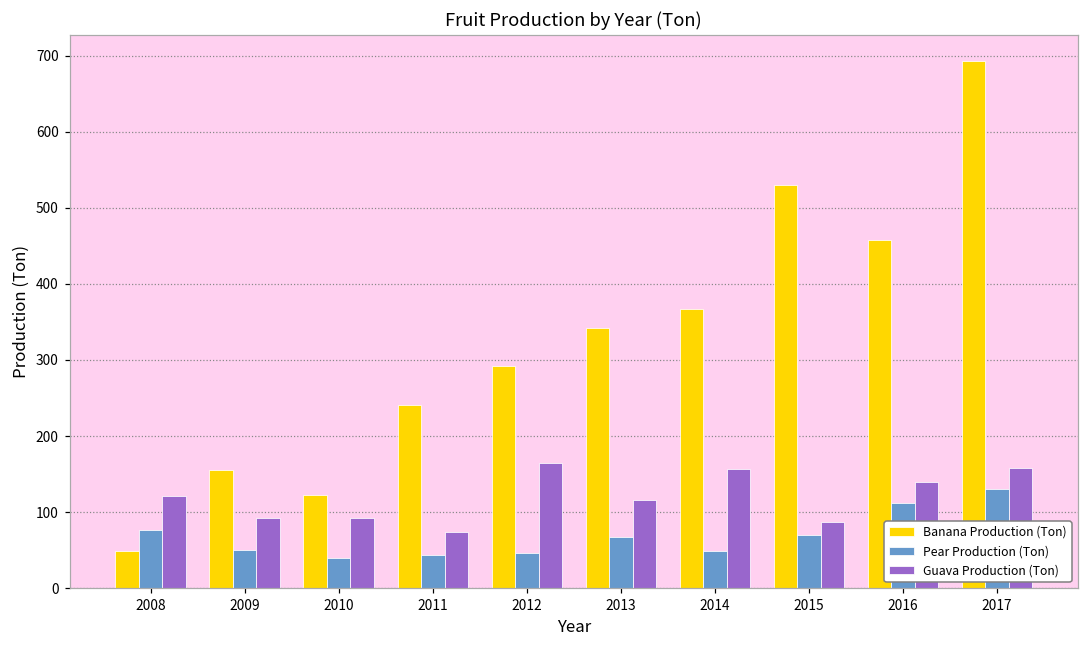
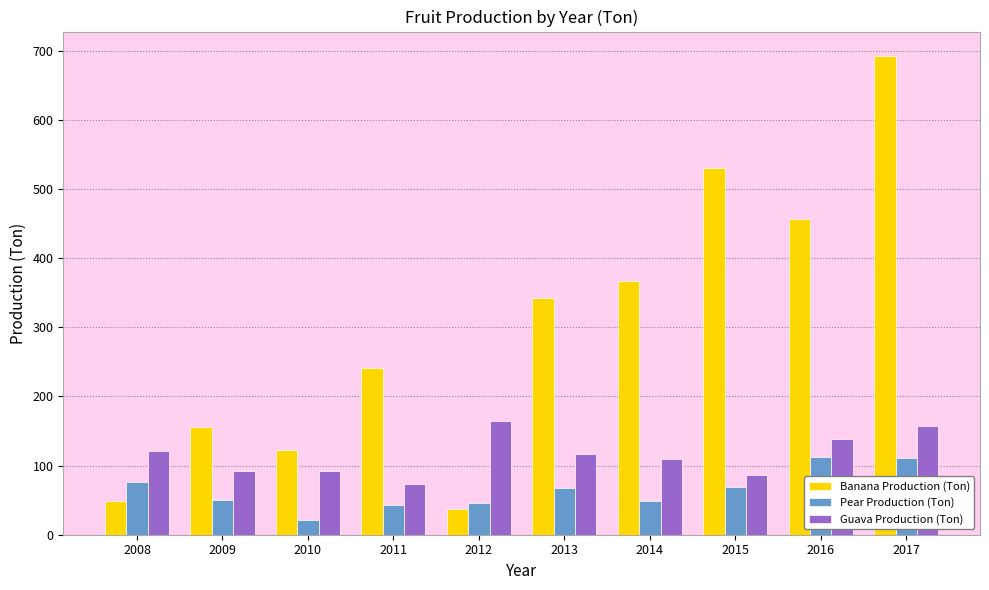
  {
    "Banana Production (Ton)": {
      "2008": 50,
      "2009": 160,
      "2010": 120,
      "2011": 240,
-     "2012": 290,
+     "2012": 40,
      "2013": 340,
      "2014": 370,
      "2015": 530,
      "2016": 460,
      "2017": 690
    },
    "Pear Production (Ton)": {
      "2008": 80,
      "2009": 50,
-     "2010": 40,
+     "2010": 20,
      "2011": 40,
      "2012": 50,
      "2013": 70,
      "2014": 50,
      "2015": 70,
      "2016": 110,
-     "2017": 130
+     "2017": 110
    },
    "Guava Production (Ton)": {
      "2008": 120,
      "2009": 90,
      "2010": 90,
      "2011": 70,
      "2012": 160,
      "2013": 120,
-     "2014": 160,
+     "2014": 110,
      "2015": 90,
      "2016": 140,
      "2017": 160
    }
  }
